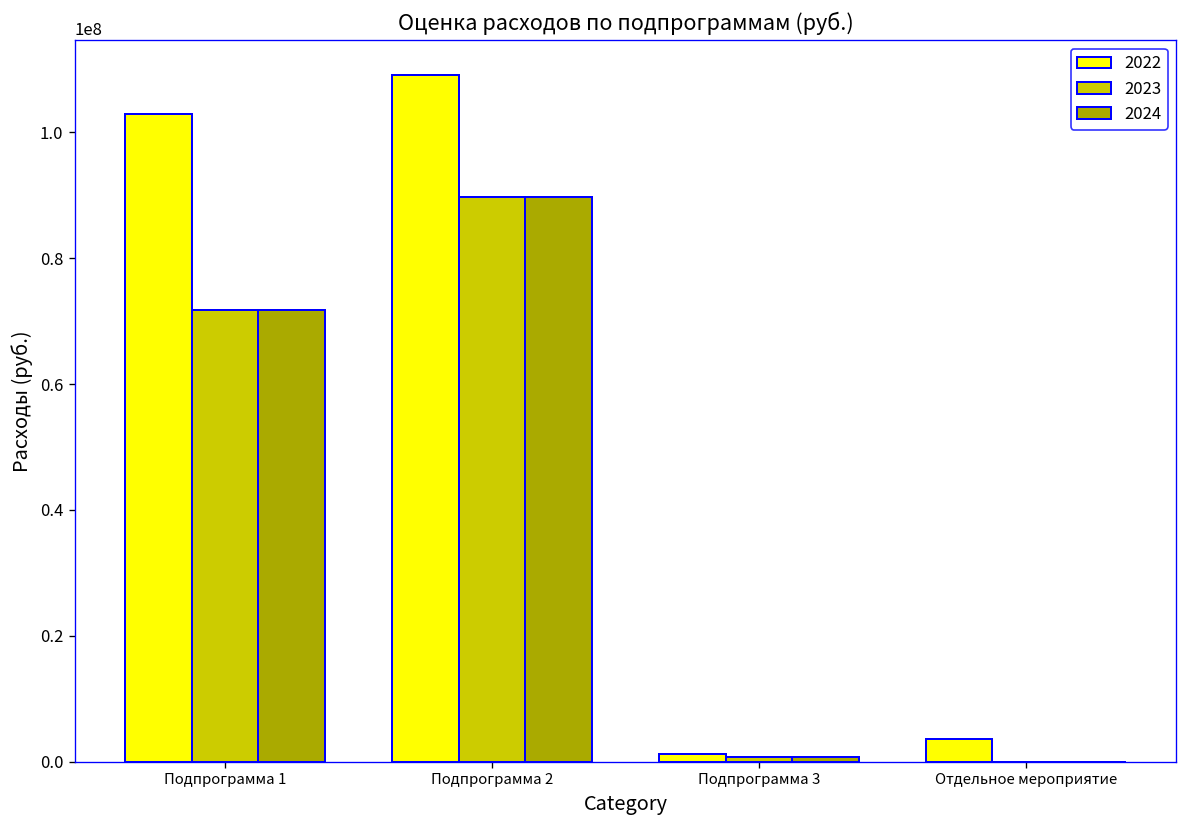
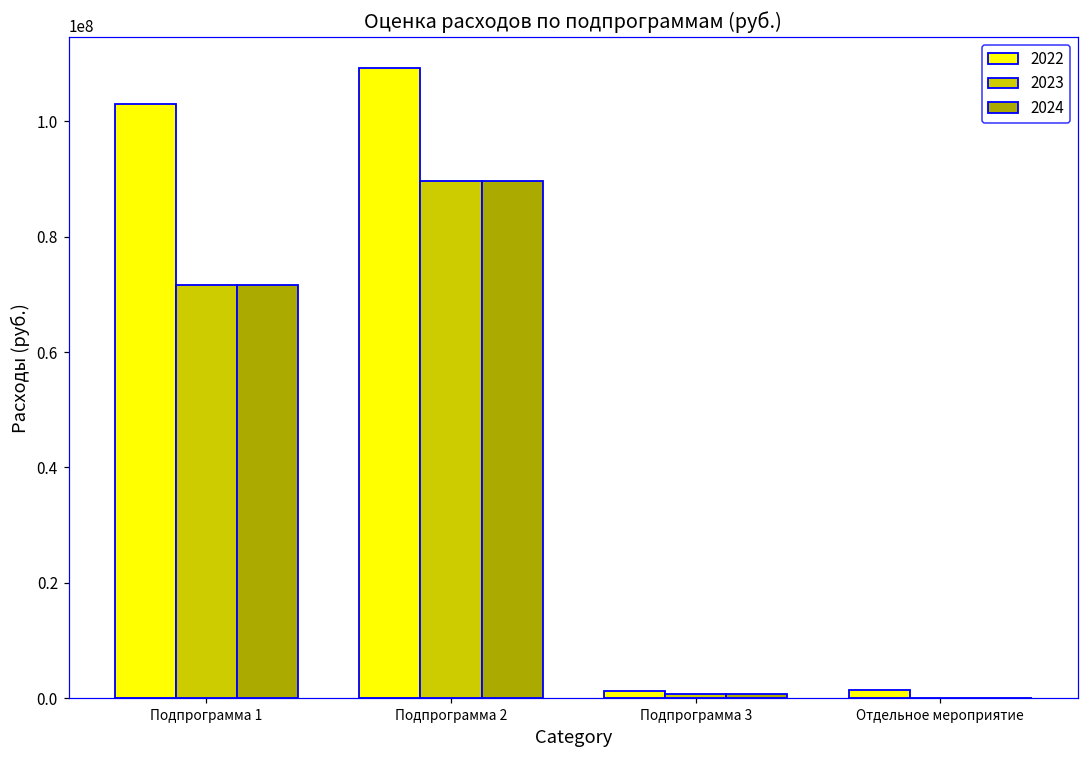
  {
    "2022": {
      "Подпрограмма 1": 103000000,
      "Подпрограмма 2": 109000000,
      "Подпрограмма 3": 1000000,
-     "Отдельное мероприятие": 4000000
+     "Отдельное мероприятие": 1000000
    }
  }
